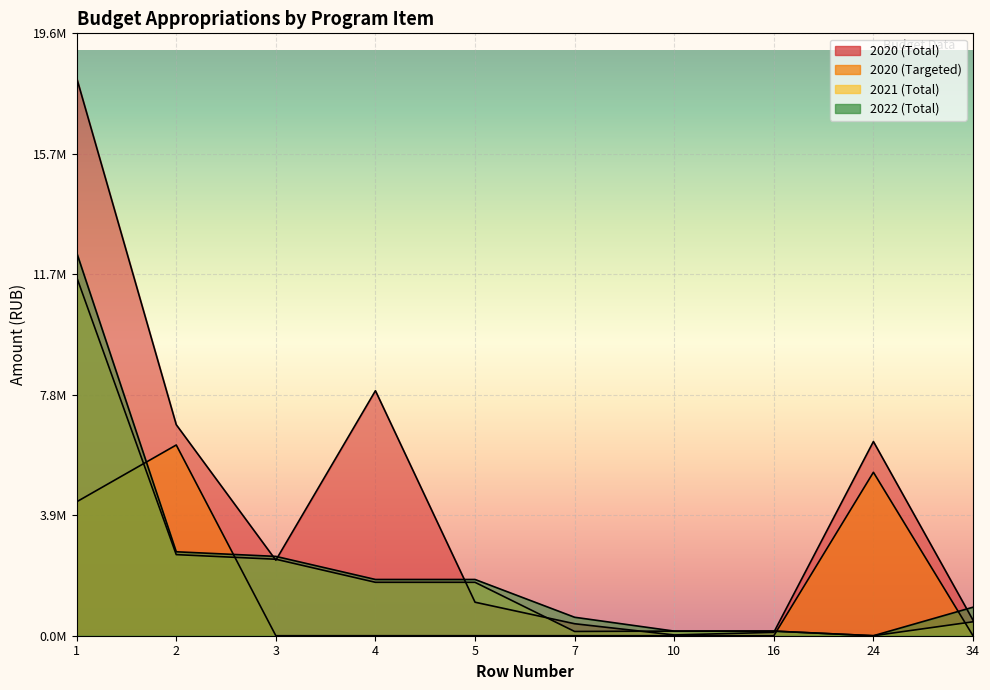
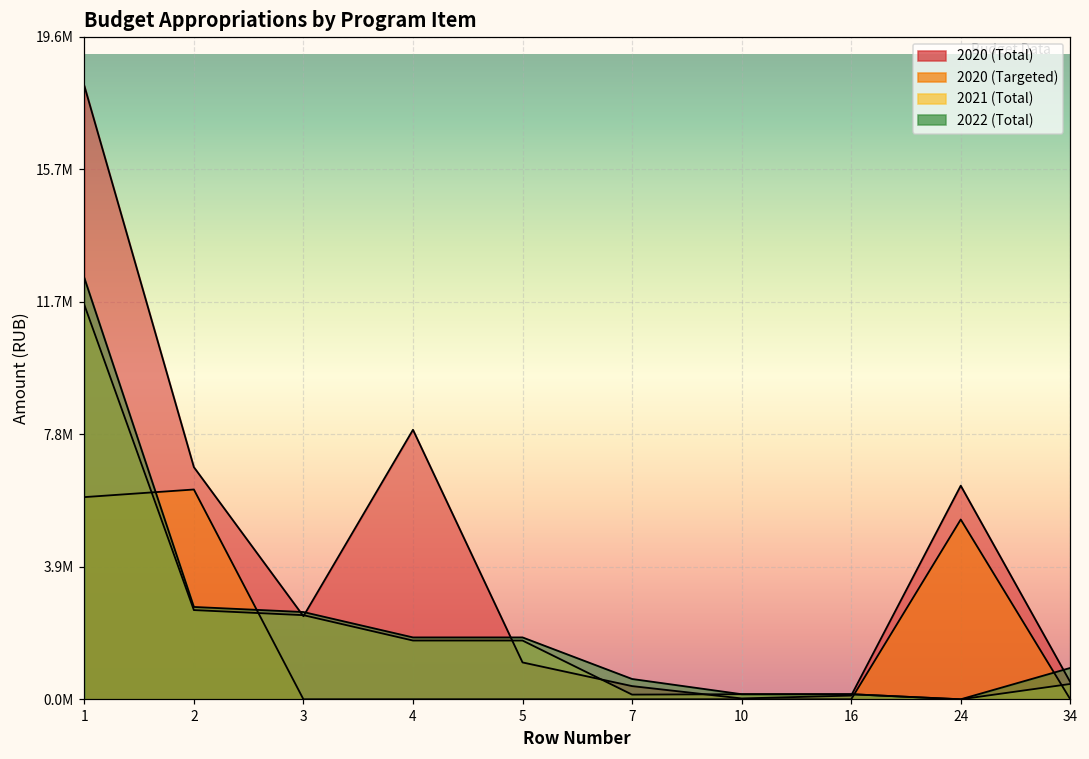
  {
    "2020 (Total)": {
      "1": 18100000,
      "2": 6900000,
      "4": 8000000,
      "5": 1100000,
      "7": 400000,
      "24": 6300000
    },
    "2020 (Targeted)": {
-     "1": 4400000,
+     "1": 6000000,
      "2": 6200000,
      "3": 0,
      "4": 0,
      "5": 0,
      "7": 0,
      "16": 0,
      "24": 5300000,
      "34": 0
    },
    "2021 (Total)": {
      "1": 11700000,
      "2": 2600000,
      "4": 1700000,
      "5": 1700000,
      "7": 100000
    },
    "2022 (Total)": {
      "1": 12400000,
      "2": 2700000,
      "3": 2600000,
      "4": 1800000,
      "5": 1800000,
      "7": 600000,
      "34": 900000
    }
  }
